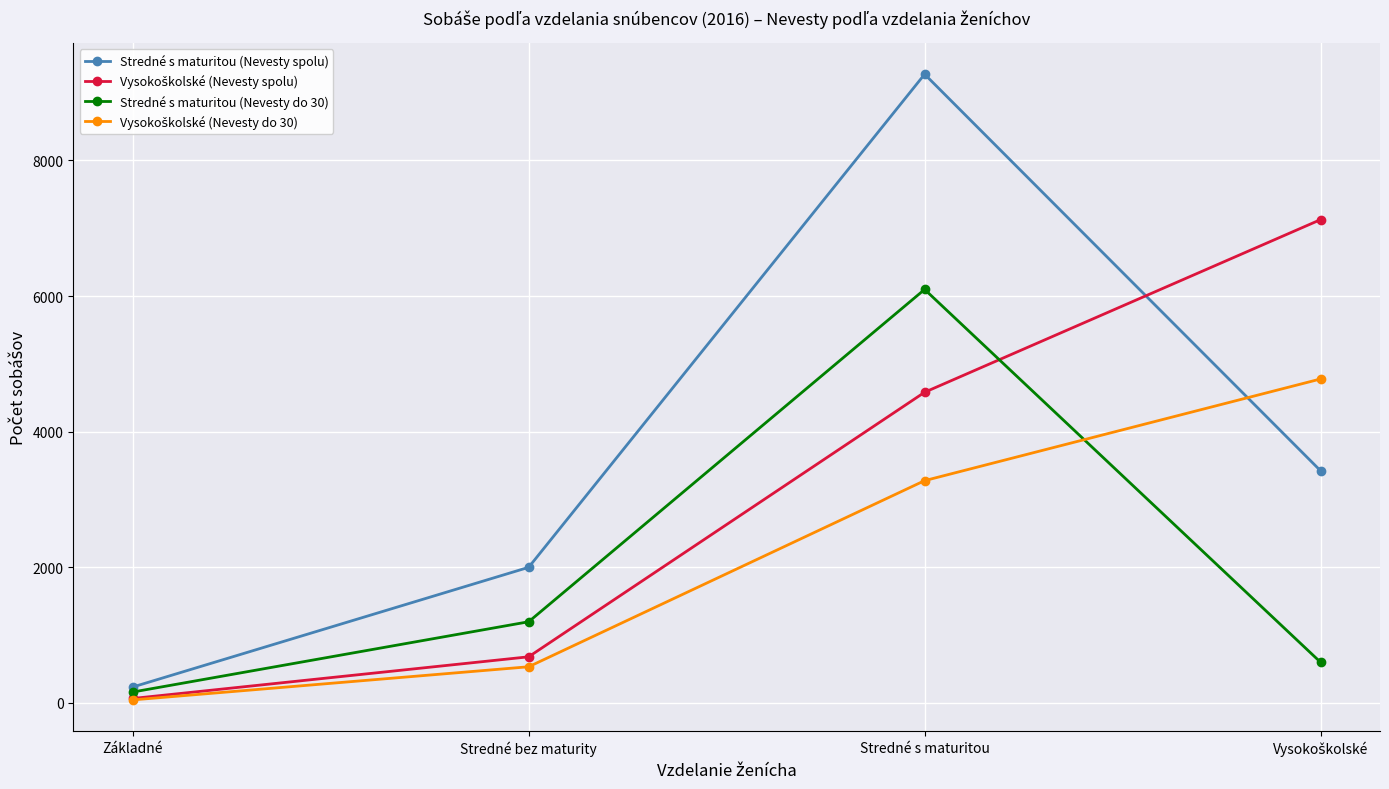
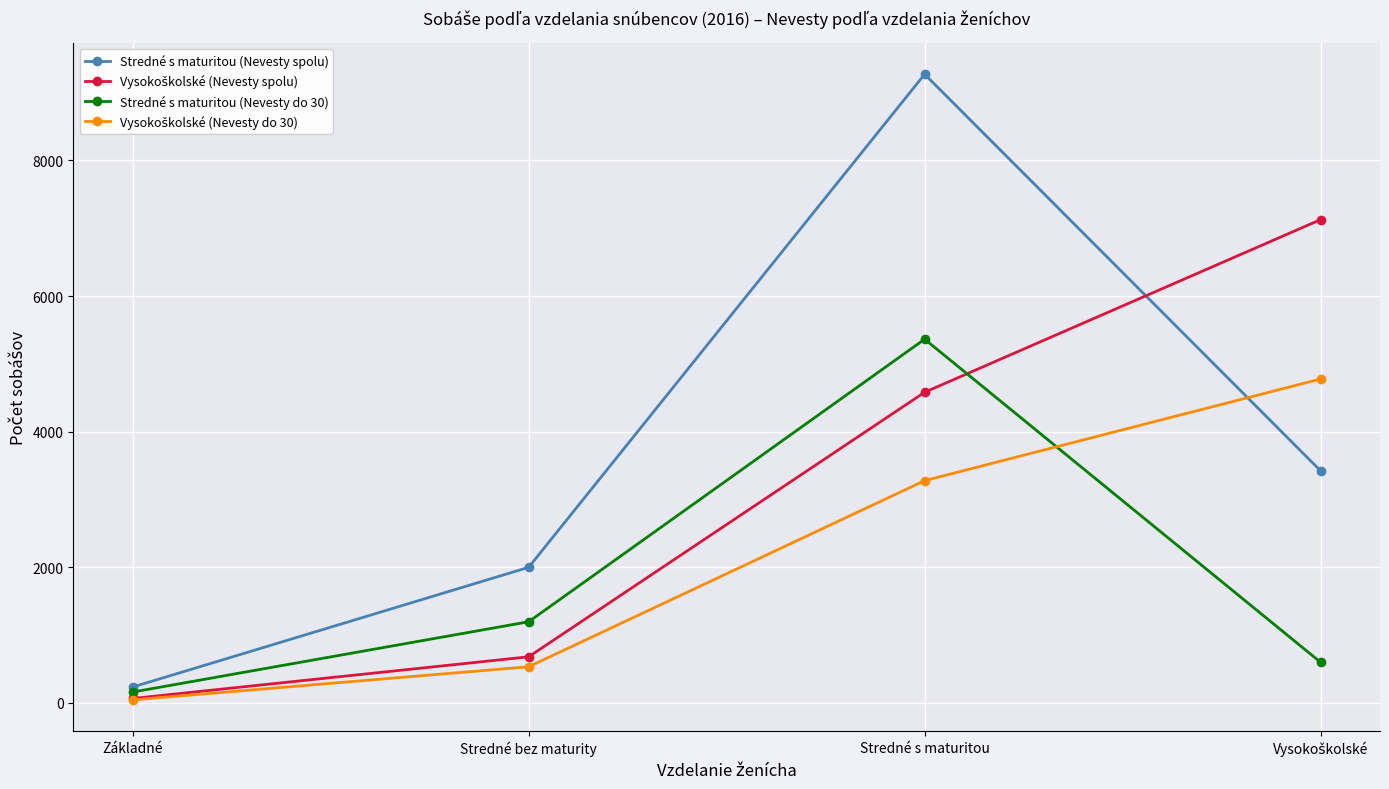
  {
    "Stredné s maturitou (Nevesty spolu)": {
      "Základné": 200,
      "Stredné bez maturity": 2000,
      "Stredné s maturitou": 9300,
      "Vysokoškolské": 3400
    },
    "Vysokoškolské (Nevesty spolu)": {
      "Stredné bez maturity": 700,
      "Stredné s maturitou": 4600,
      "Vysokoškolské": 7100
    },
    "Stredné s maturitou (Nevesty do 30)": {
      "Základné": 200,
      "Stredné bez maturity": 1200,
-     "Stredné s maturitou": 6100,
+     "Stredné s maturitou": 5400,
      "Vysokoškolské": 600
    },
    "Vysokoškolské (Nevesty do 30)": {
      "Stredné bez maturity": 500,
      "Stredné s maturitou": 3300,
      "Vysokoškolské": 4800
    }
  }
